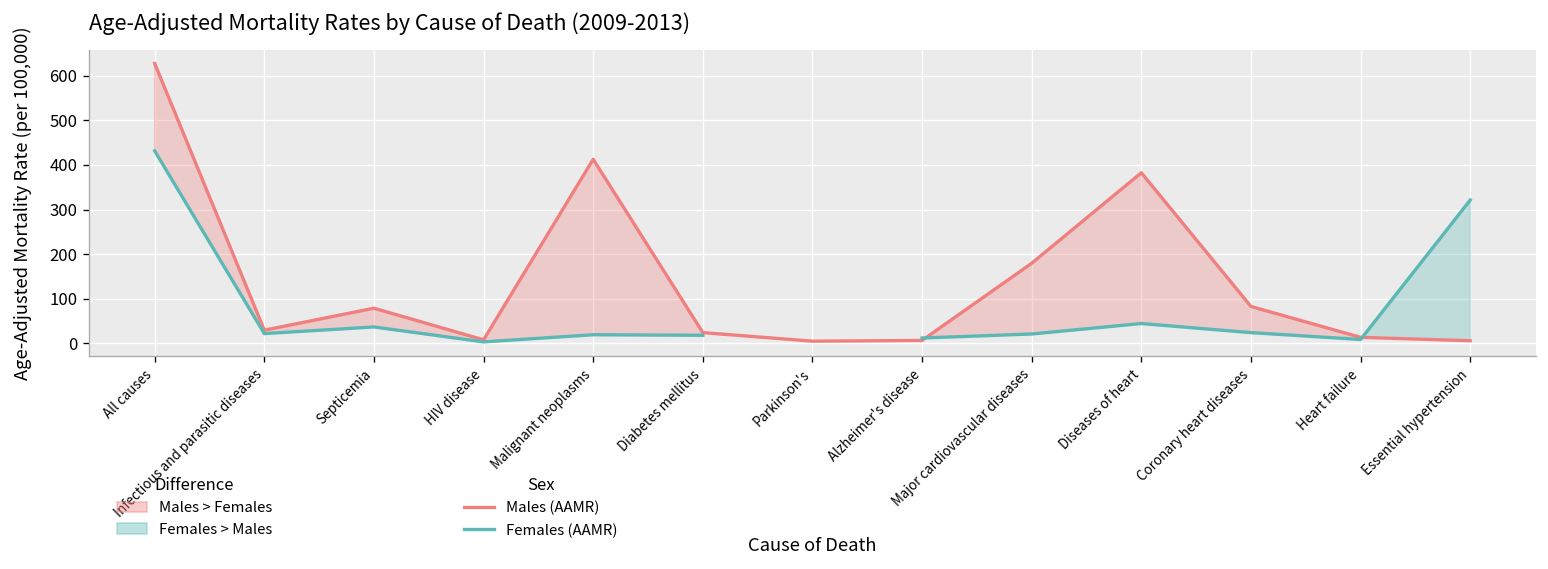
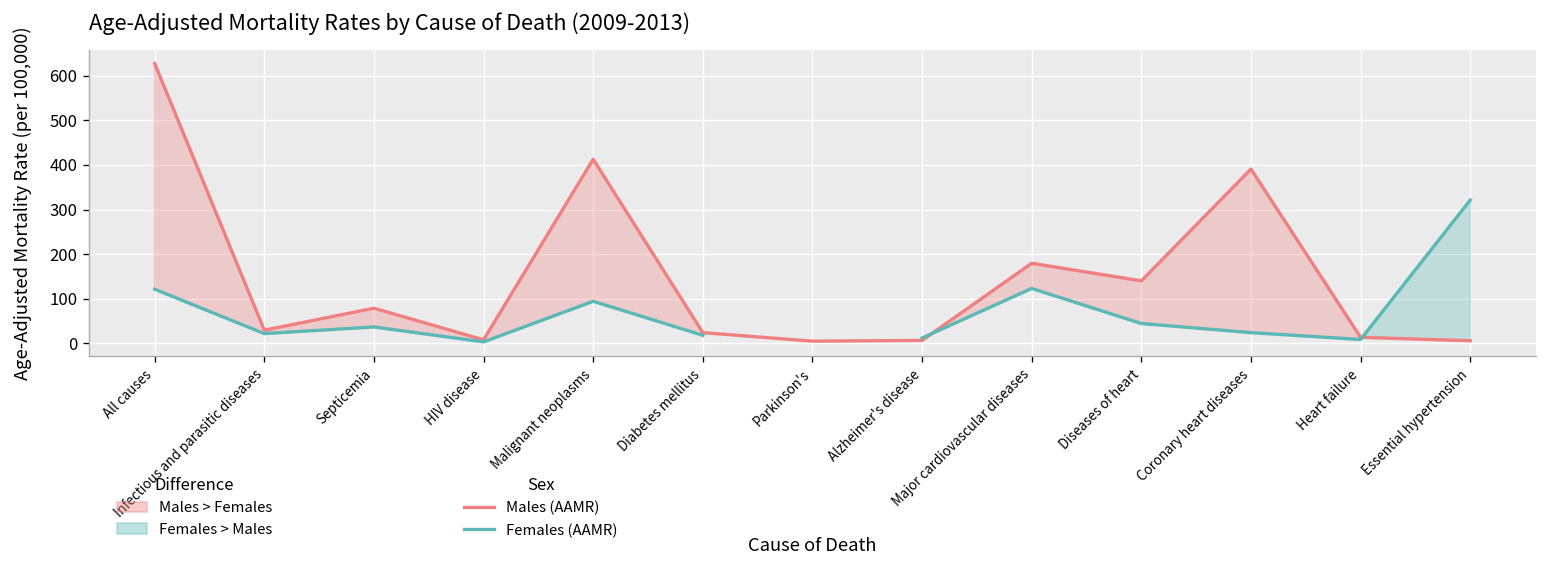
  {
    "Males (AAMR)": {
      "All causes": 630,
      "Infectious and parasitic diseases": 30,
      "Septicemia": 80,
      "Malignant neoplasms": 410,
      "Parkinson's": 10,
      "Major cardiovascular diseases": 180,
-     "Diseases of heart": 380,
-     "Coronary heart diseases": 80,
+     "Diseases of heart": 140,
+     "Coronary heart diseases": 390,
      "Essential hypertension": 10
    },
    "Females (AAMR)": {
-     "All causes": 430,
+     "All causes": 120,
      "Infectious and parasitic diseases": 20,
      "Septicemia": 40,
-     "Malignant neoplasms": 20,
-     "Major cardiovascular diseases": 20,
+     "Malignant neoplasms": 90,
+     "Major cardiovascular diseases": 120,
      "Diseases of heart": 40,
      "Coronary heart diseases": 20,
      "Essential hypertension": 320
    }
  }
